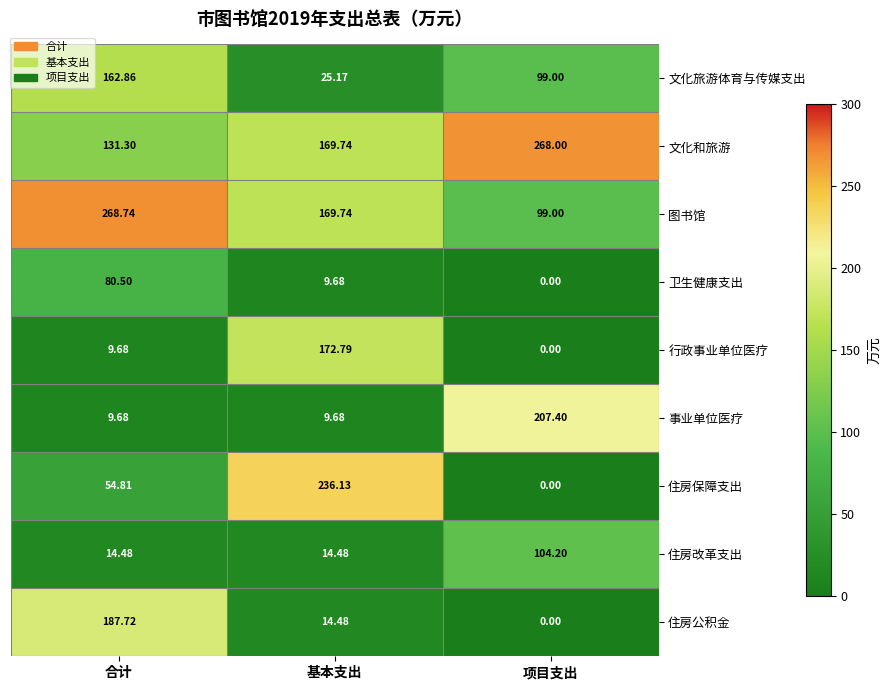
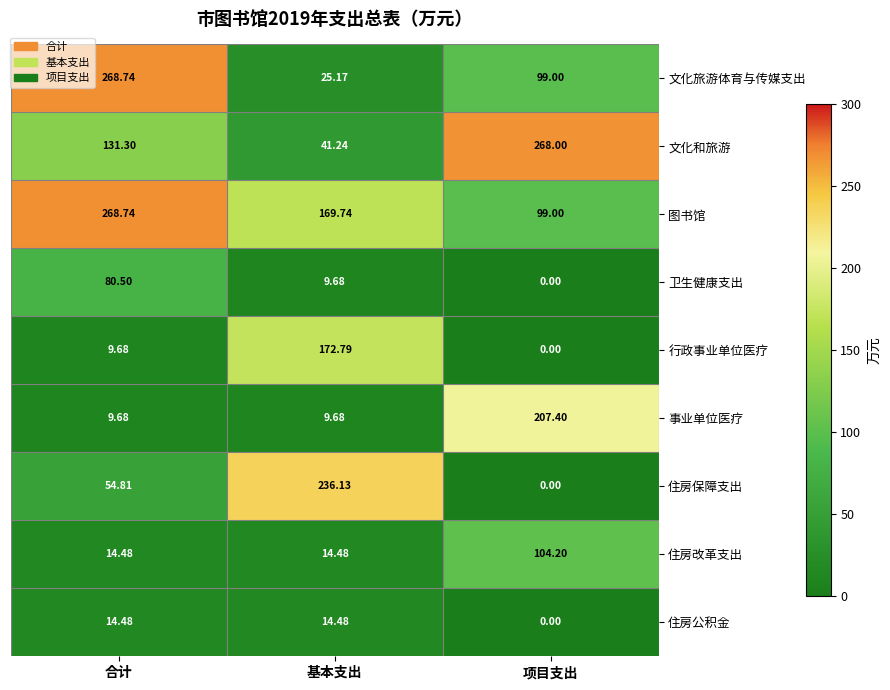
  {
    "文化旅游体育与传媒支出": {
-     "合计": 162.86,
+     "合计": 268.74,
      "基本支出": 25.17,
      "项目支出": 99.00
    },
    "文化和旅游": {
      "合计": 131.30,
-     "基本支出": 169.74,
+     "基本支出": 41.24,
      "项目支出": 268.00
    },
    "图书馆": {
      "合计": 268.74,
      "基本支出": 169.74,
      "项目支出": 99.00
    },
    "卫生健康支出": {
      "合计": 80.50,
      "基本支出": 9.68,
      "项目支出": 0.00
    },
    "行政事业单位医疗": {
      "合计": 9.68,
      "基本支出": 172.79,
      "项目支出": 0.00
    },
    "事业单位医疗": {
      "合计": 9.68,
      "基本支出": 9.68,
      "项目支出": 207.40
    },
    "住房保障支出": {
      "合计": 54.81,
      "基本支出": 236.13,
      "项目支出": 0.00
    },
    "住房改革支出": {
      "合计": 14.48,
      "基本支出": 14.48,
      "项目支出": 104.20
    },
    "住房公积金": {
-     "合计": 187.72,
+     "合计": 14.48,
      "基本支出": 14.48,
      "项目支出": 0.00
    }
  }
